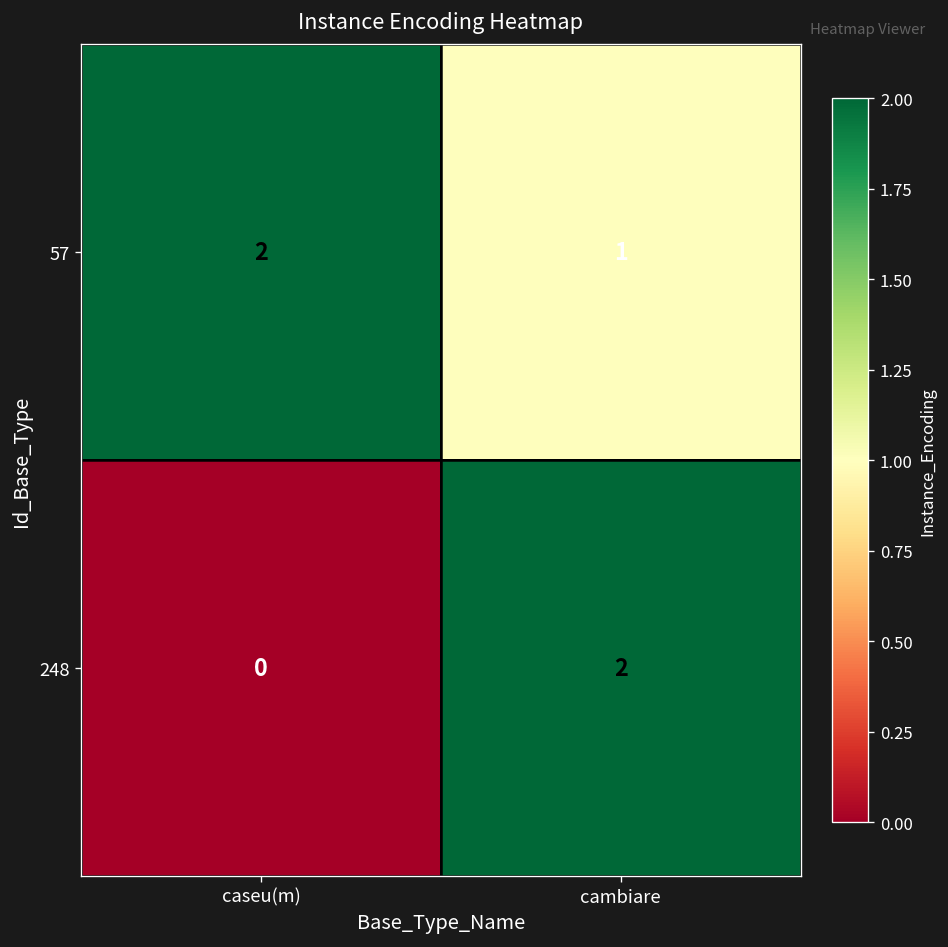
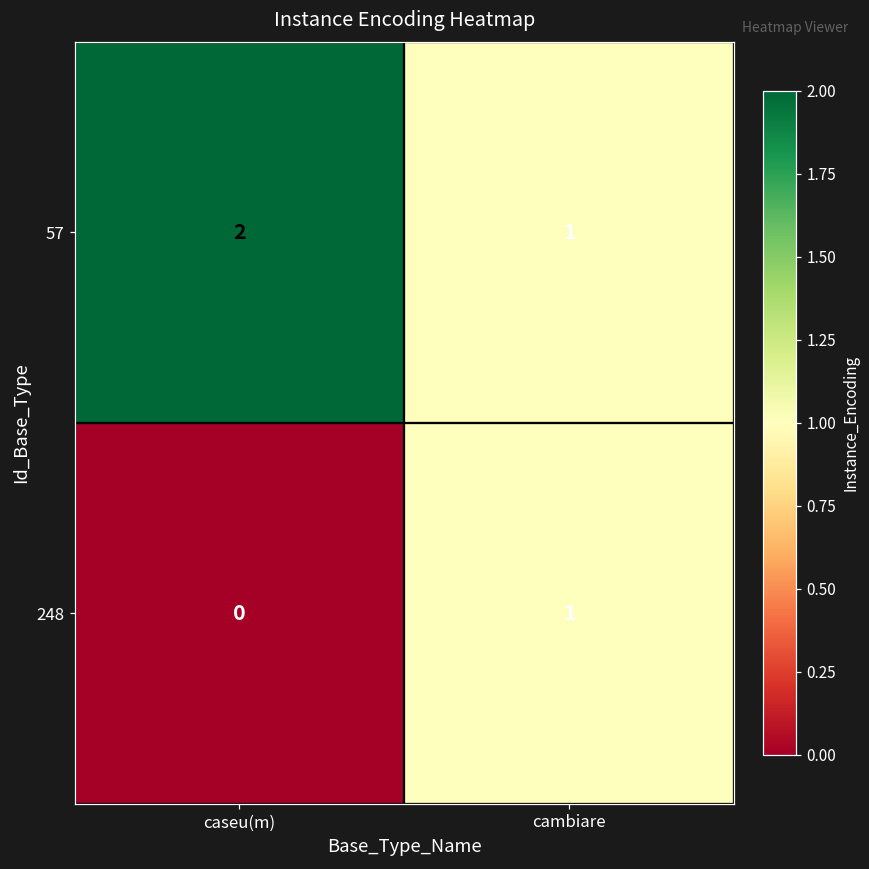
  {
    "57": {
      "caseu(m)": 2,
      "cambiare": 1
    },
    "248": {
      "caseu(m)": 0,
-     "cambiare": 2
+     "cambiare": 1
    }
  }
